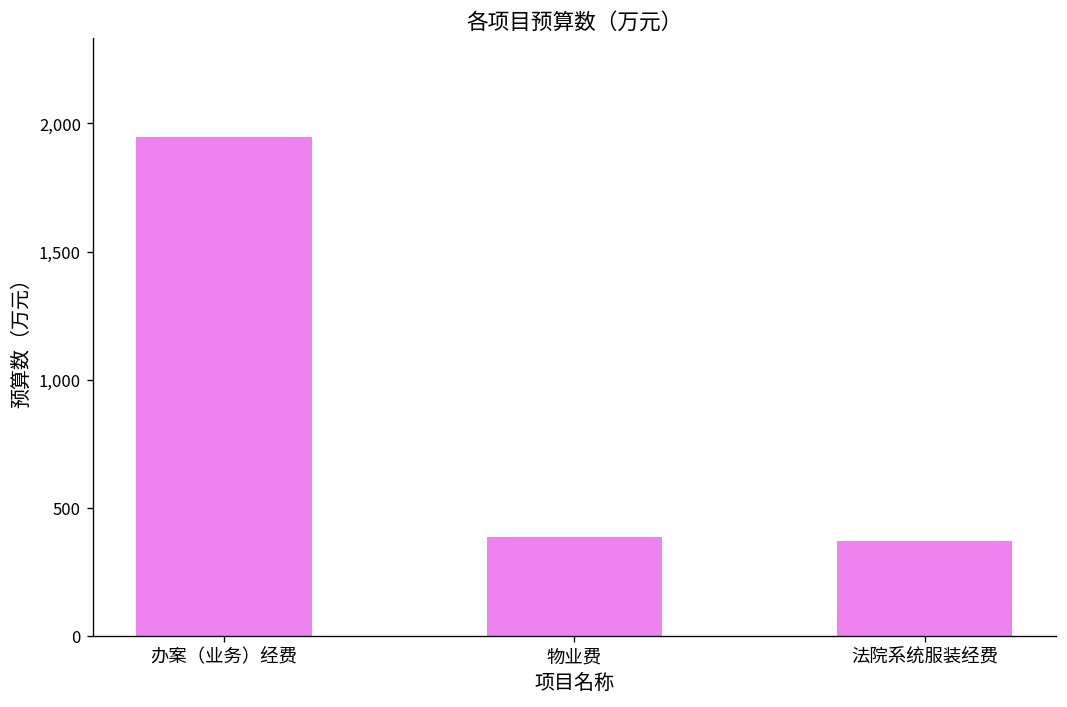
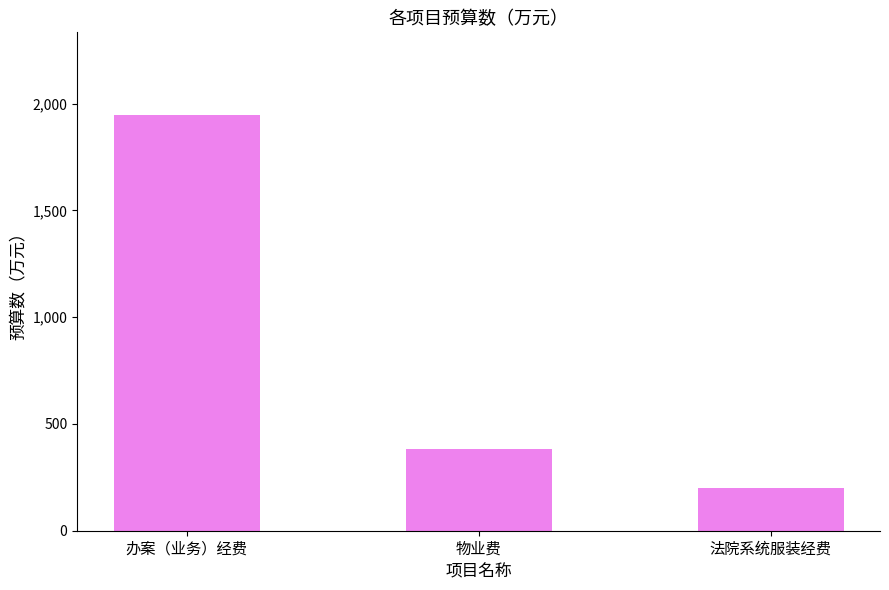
  {
    "办案（业务）经费": "1,950",
    "物业费": "390",
-   "法院系统服装经费": "370"
+   "法院系统服装经费": "200"
  }
